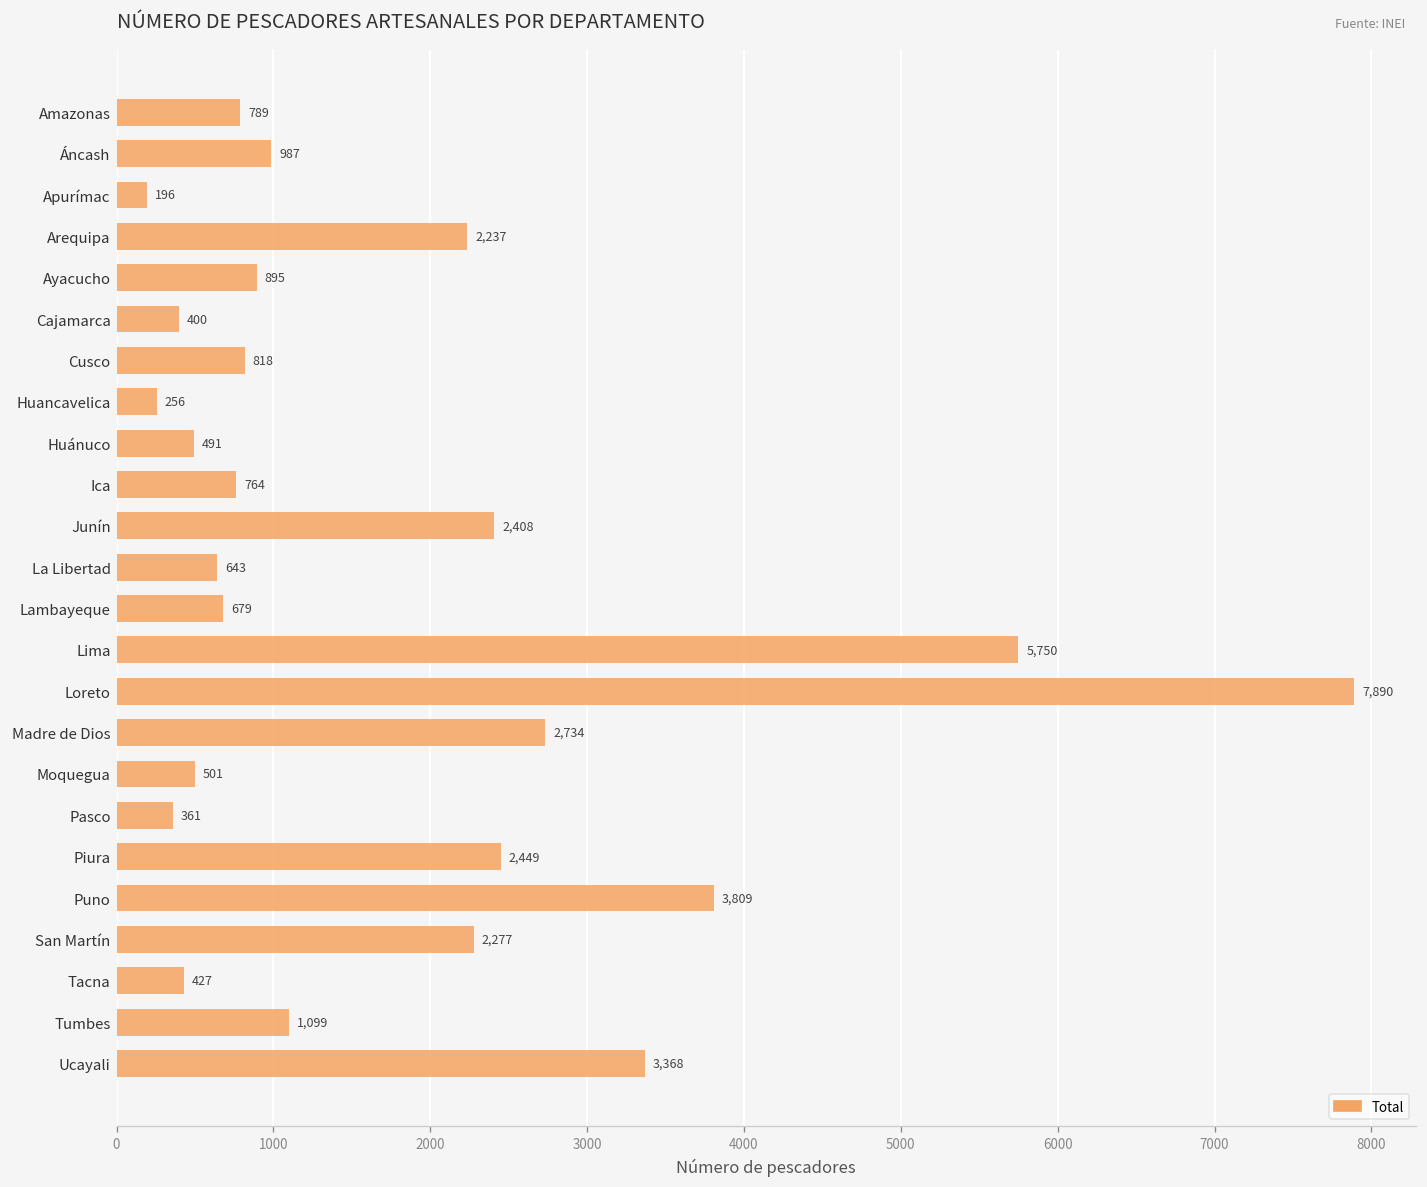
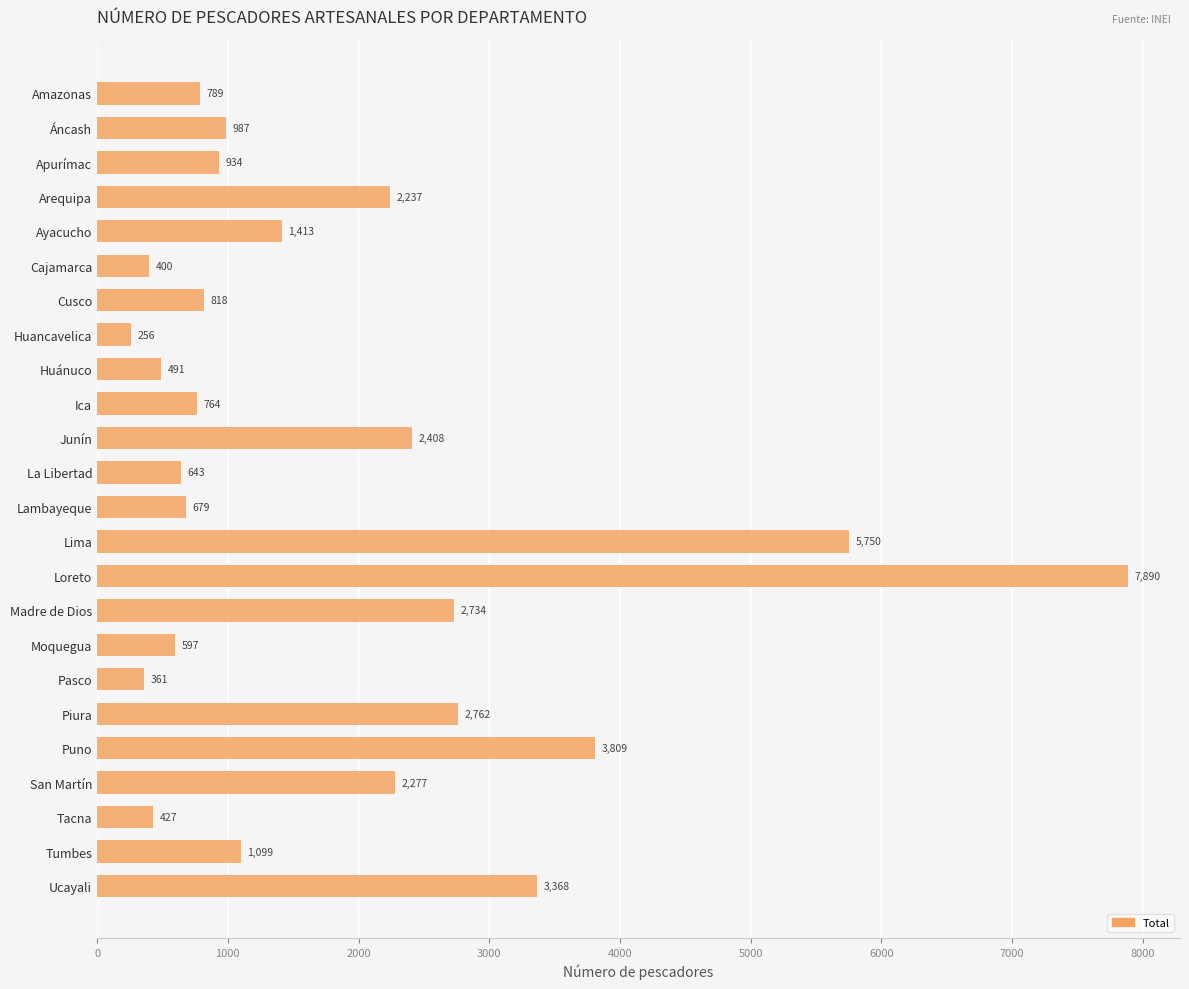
  {
    "Amazonas": "789",
    "Áncash": "987",
-   "Apurímac": "196",
+   "Apurímac": "934",
    "Arequipa": "2,237",
-   "Ayacucho": "895",
+   "Ayacucho": "1,413",
    "Cajamarca": "400",
    "Cusco": "818",
    "Huancavelica": "256",
    "Huánuco": "491",
    "Ica": "764",
    "Junín": "2,408",
    "La Libertad": "643",
    "Lambayeque": "679",
    "Lima": "5,750",
    "Loreto": "7,890",
    "Madre de Dios": "2,734",
-   "Moquegua": "501",
+   "Moquegua": "597",
    "Pasco": "361",
-   "Piura": "2,449",
+   "Piura": "2,762",
    "Puno": "3,809",
    "San Martín": "2,277",
    "Tacna": "427",
    "Tumbes": "1,099",
    "Ucayali": "3,368"
  }
